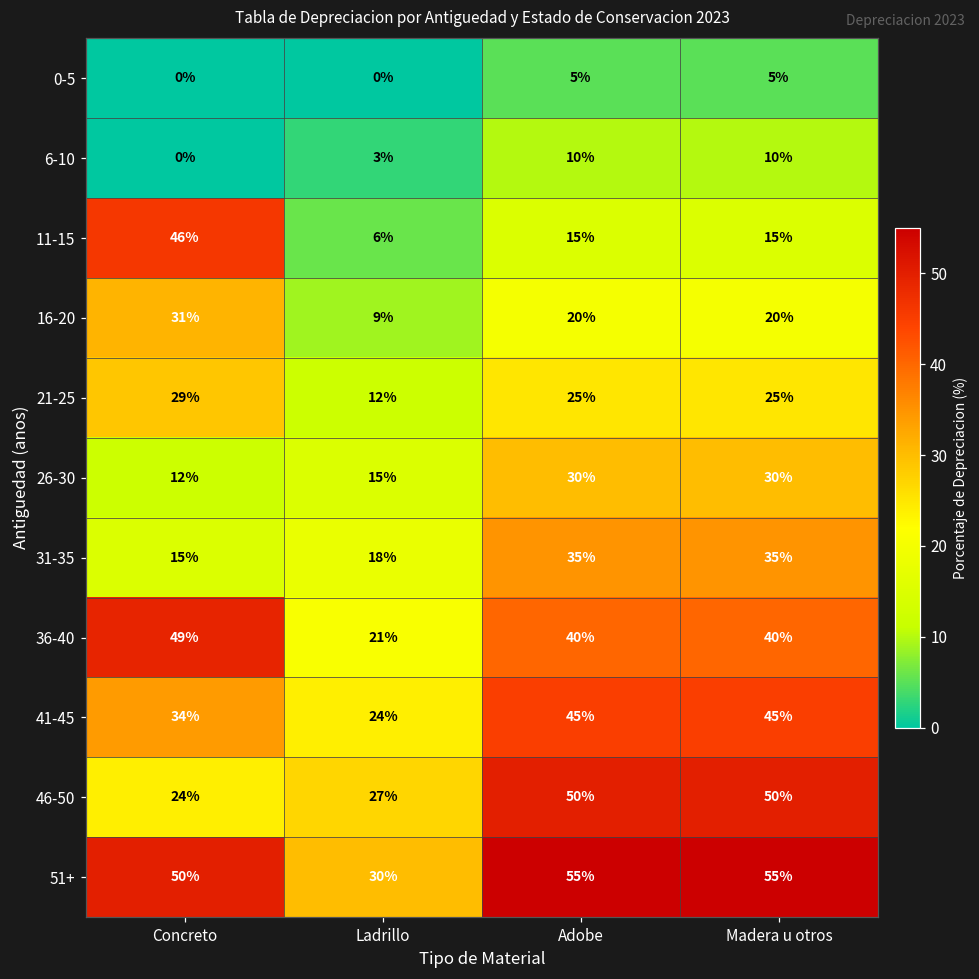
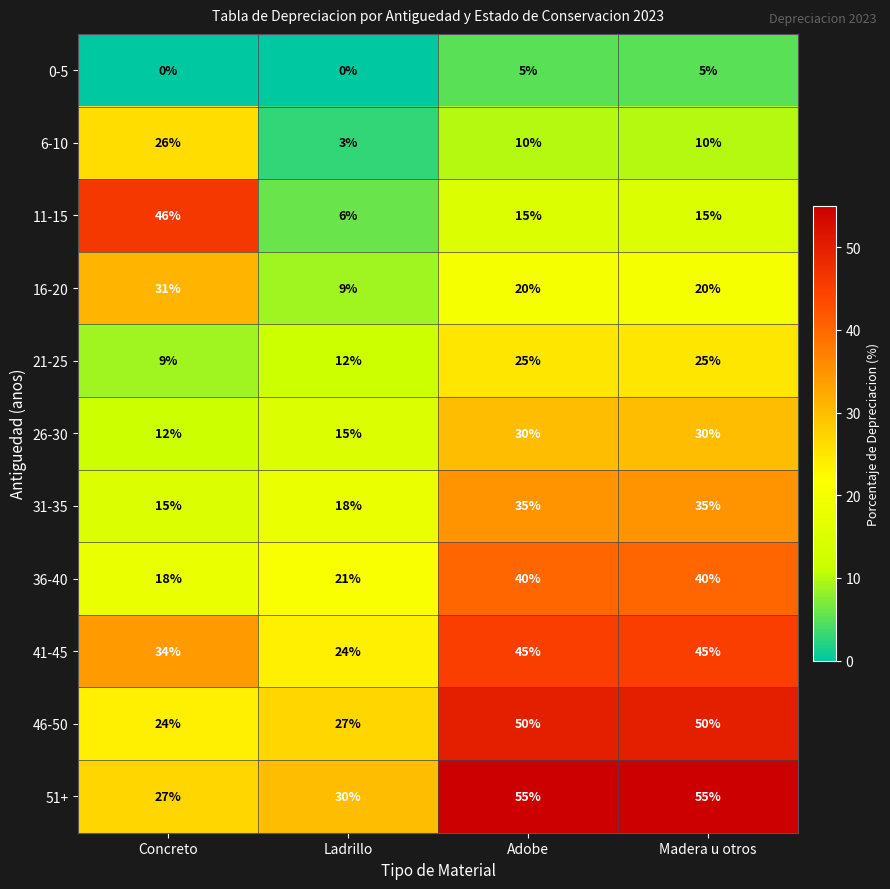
  {
    "0-5": {
      "Concreto": "0%",
      "Ladrillo": "0%",
      "Adobe": "5%",
      "Madera u otros": "5%"
    },
    "6-10": {
-     "Concreto": "0%",
+     "Concreto": "26%",
      "Ladrillo": "3%",
      "Adobe": "10%",
      "Madera u otros": "10%"
    },
    "11-15": {
      "Concreto": "46%",
      "Ladrillo": "6%",
      "Adobe": "15%",
      "Madera u otros": "15%"
    },
    "16-20": {
      "Concreto": "31%",
      "Ladrillo": "9%",
      "Adobe": "20%",
      "Madera u otros": "20%"
    },
    "21-25": {
-     "Concreto": "29%",
+     "Concreto": "9%",
      "Ladrillo": "12%",
      "Adobe": "25%",
      "Madera u otros": "25%"
    },
    "26-30": {
      "Concreto": "12%",
      "Ladrillo": "15%",
      "Adobe": "30%",
      "Madera u otros": "30%"
    },
    "31-35": {
      "Concreto": "15%",
      "Ladrillo": "18%",
      "Adobe": "35%",
      "Madera u otros": "35%"
    },
    "36-40": {
-     "Concreto": "49%",
+     "Concreto": "18%",
      "Ladrillo": "21%",
      "Adobe": "40%",
      "Madera u otros": "40%"
    },
    "41-45": {
      "Concreto": "34%",
      "Ladrillo": "24%",
      "Adobe": "45%",
      "Madera u otros": "45%"
    },
    "46-50": {
      "Concreto": "24%",
      "Ladrillo": "27%",
      "Adobe": "50%",
      "Madera u otros": "50%"
    },
    "51+": {
-     "Concreto": "50%",
+     "Concreto": "27%",
      "Ladrillo": "30%",
      "Adobe": "55%",
      "Madera u otros": "55%"
    }
  }
